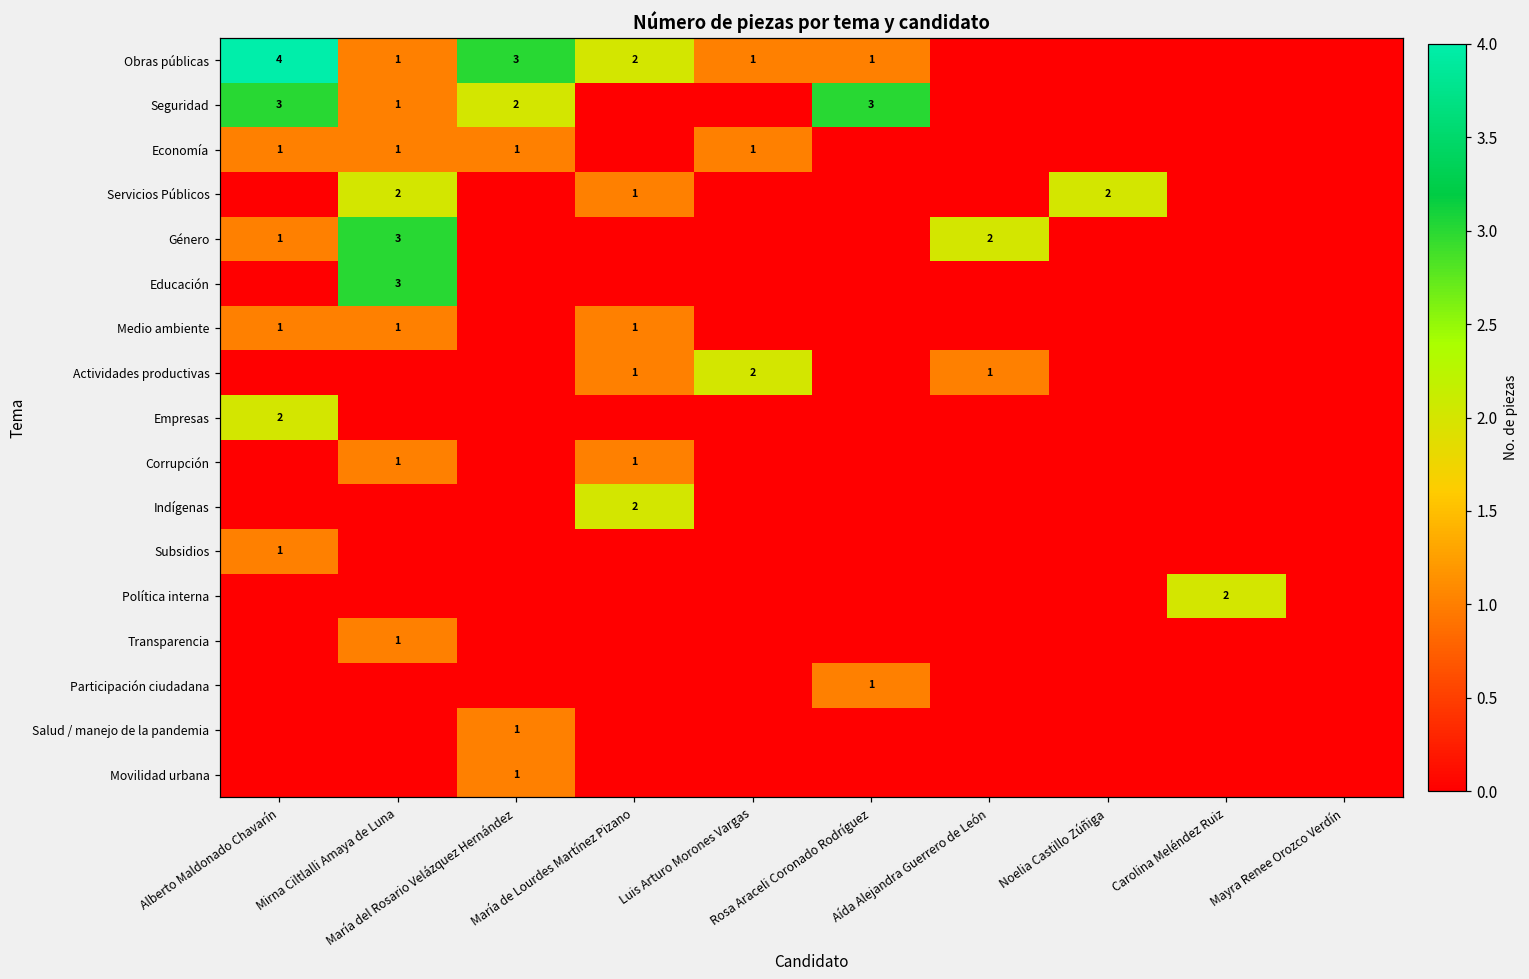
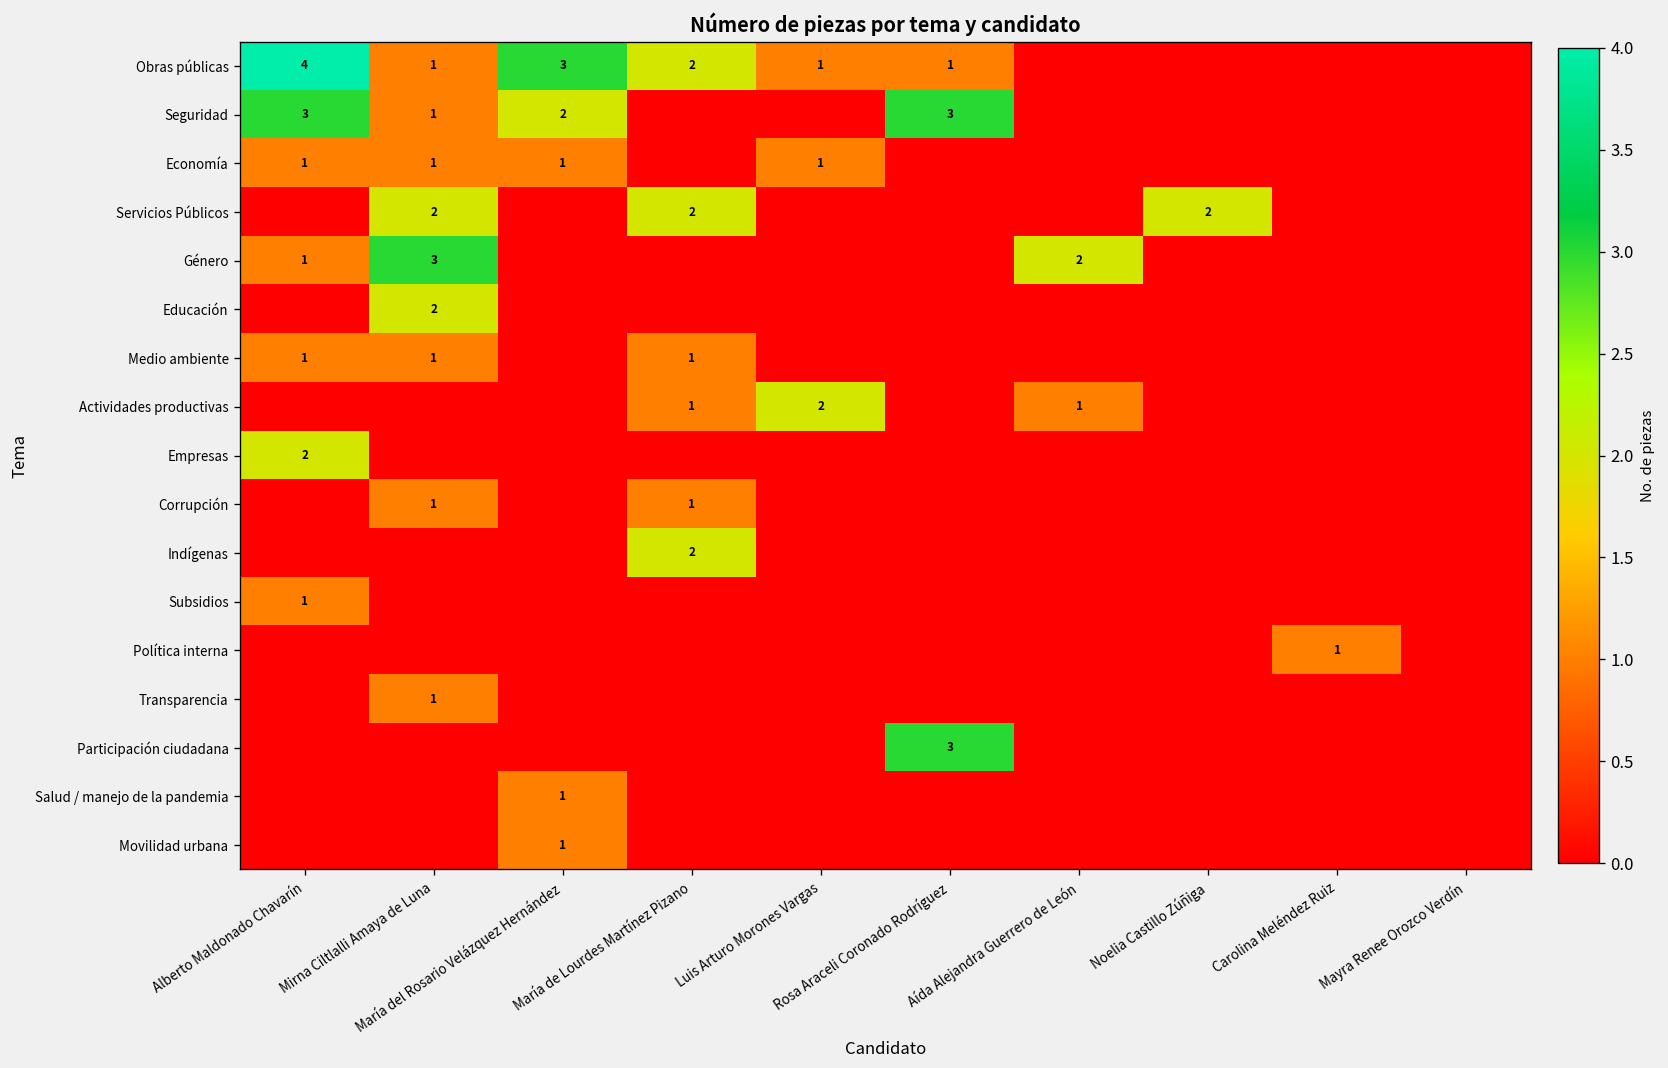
  {
    "Obras públicas": {
      "Alberto Maldonado Chavarín": 4,
      "Mirna Ciltlalli Amaya de Luna": 1,
      "María del Rosario Velázquez Hernández": 3,
      "María de Lourdes Martínez Pizano": 2,
      "Luis Arturo Morones Vargas": 1,
      "Rosa Araceli Coronado Rodríguez": 1
    },
    "Seguridad": {
      "Alberto Maldonado Chavarín": 3,
      "Mirna Ciltlalli Amaya de Luna": 1,
      "María del Rosario Velázquez Hernández": 2,
      "Rosa Araceli Coronado Rodríguez": 3
    },
    "Economía": {
      "Alberto Maldonado Chavarín": 1,
      "Mirna Ciltlalli Amaya de Luna": 1,
      "María del Rosario Velázquez Hernández": 1,
      "Luis Arturo Morones Vargas": 1
    },
    "Servicios Públicos": {
      "Mirna Ciltlalli Amaya de Luna": 2,
-     "María de Lourdes Martínez Pizano": 1,
+     "María de Lourdes Martínez Pizano": 2,
      "Noelia Castillo Zúñiga": 2
    },
    "Género": {
      "Alberto Maldonado Chavarín": 1,
      "Mirna Ciltlalli Amaya de Luna": 3,
      "Aída Alejandra Guerrero de León": 2
    },
    "Educación": {
-     "Mirna Ciltlalli Amaya de Luna": 3
+     "Mirna Ciltlalli Amaya de Luna": 2
    },
    "Medio ambiente": {
      "Alberto Maldonado Chavarín": 1,
      "Mirna Ciltlalli Amaya de Luna": 1,
      "María de Lourdes Martínez Pizano": 1
    },
    "Actividades productivas": {
      "María de Lourdes Martínez Pizano": 1,
      "Luis Arturo Morones Vargas": 2,
      "Aída Alejandra Guerrero de León": 1
    },
    "Empresas": {
      "Alberto Maldonado Chavarín": 2
    },
    "Corrupción": {
      "Mirna Ciltlalli Amaya de Luna": 1,
      "María de Lourdes Martínez Pizano": 1
    },
    "Indígenas": {
      "María de Lourdes Martínez Pizano": 2
    },
    "Subsidios": {
      "Alberto Maldonado Chavarín": 1
    },
    "Política interna": {
-     "Carolina Meléndez Ruiz": 2
+     "Carolina Meléndez Ruiz": 1
    },
    "Transparencia": {
      "Mirna Ciltlalli Amaya de Luna": 1
    },
    "Participación ciudadana": {
-     "Rosa Araceli Coronado Rodríguez": 1
+     "Rosa Araceli Coronado Rodríguez": 3
    },
    "Salud / manejo de la pandemia": {
      "María del Rosario Velázquez Hernández": 1
    },
    "Movilidad urbana": {
      "María del Rosario Velázquez Hernández": 1
    }
  }
